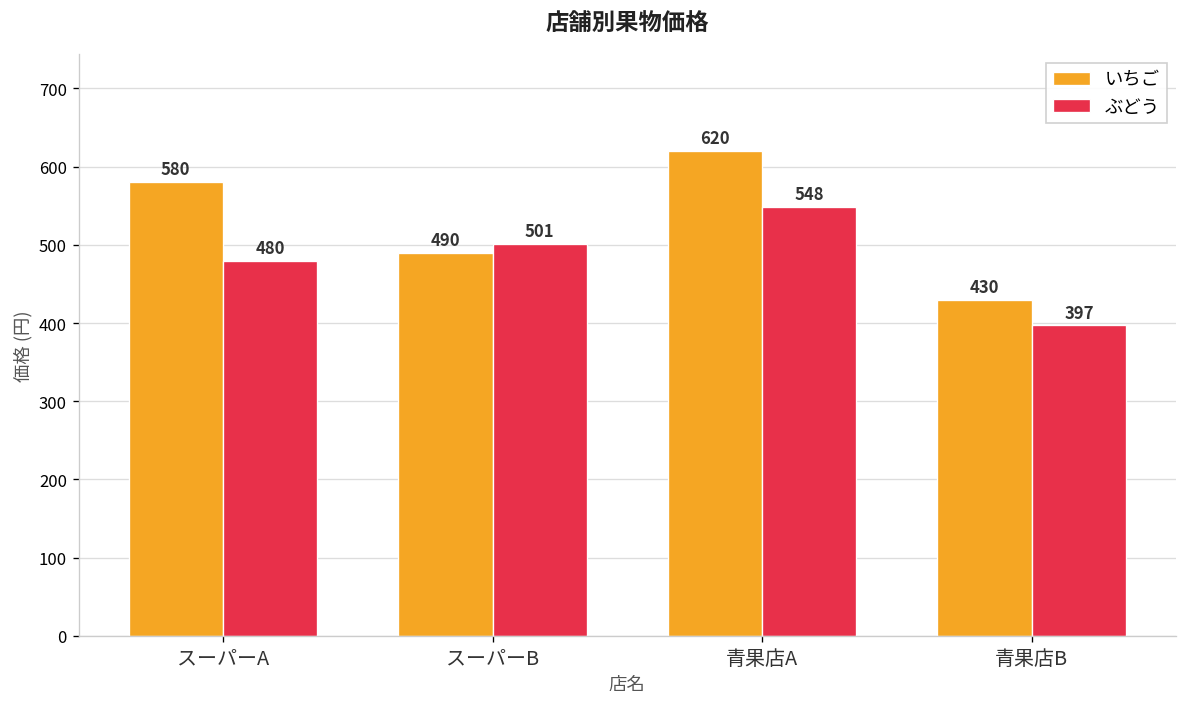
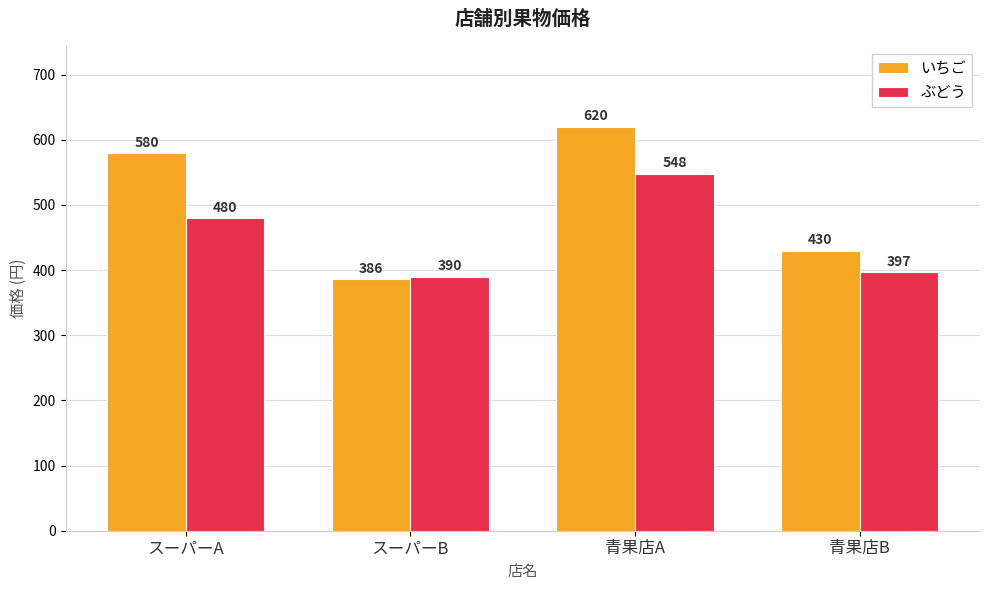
  {
    "いちご": {
      "スーパーA": 580,
-     "スーパーB": 490,
+     "スーパーB": 386,
      "青果店A": 620,
      "青果店B": 430
    },
    "ぶどう": {
      "スーパーA": 480,
-     "スーパーB": 501,
+     "スーパーB": 390,
      "青果店A": 548,
      "青果店B": 397
    }
  }
